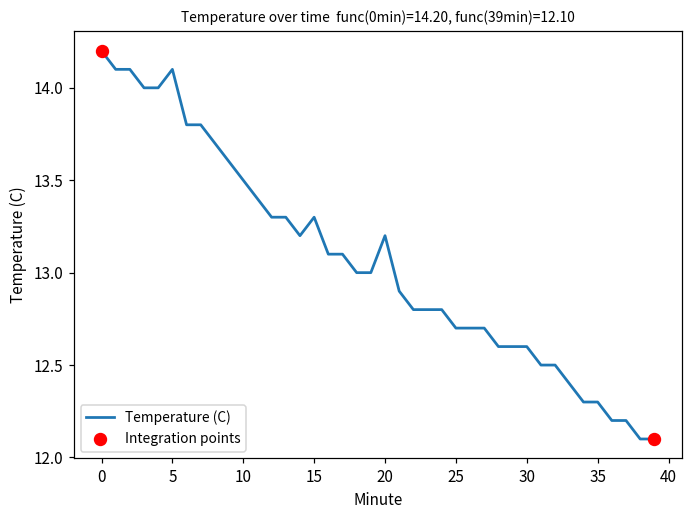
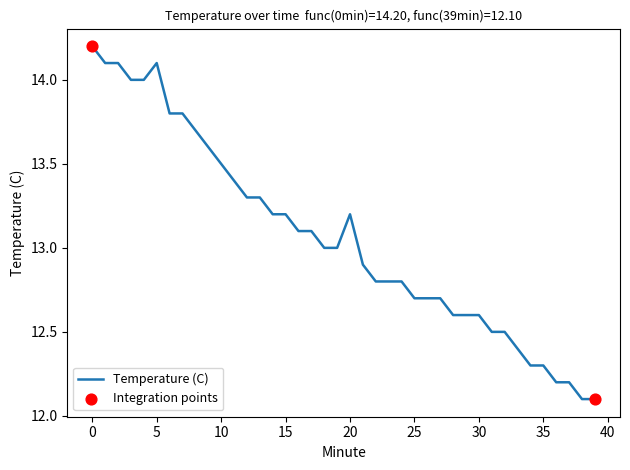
  {
    "Temperature (C)": {
      "5": 14.1,
      "10": 13.5,
-     "15": 13.3,
+     "15": 13.2,
      "20": 13.2,
      "25": 12.7,
      "30": 12.6,
      "35": 12.3
    }
  }
